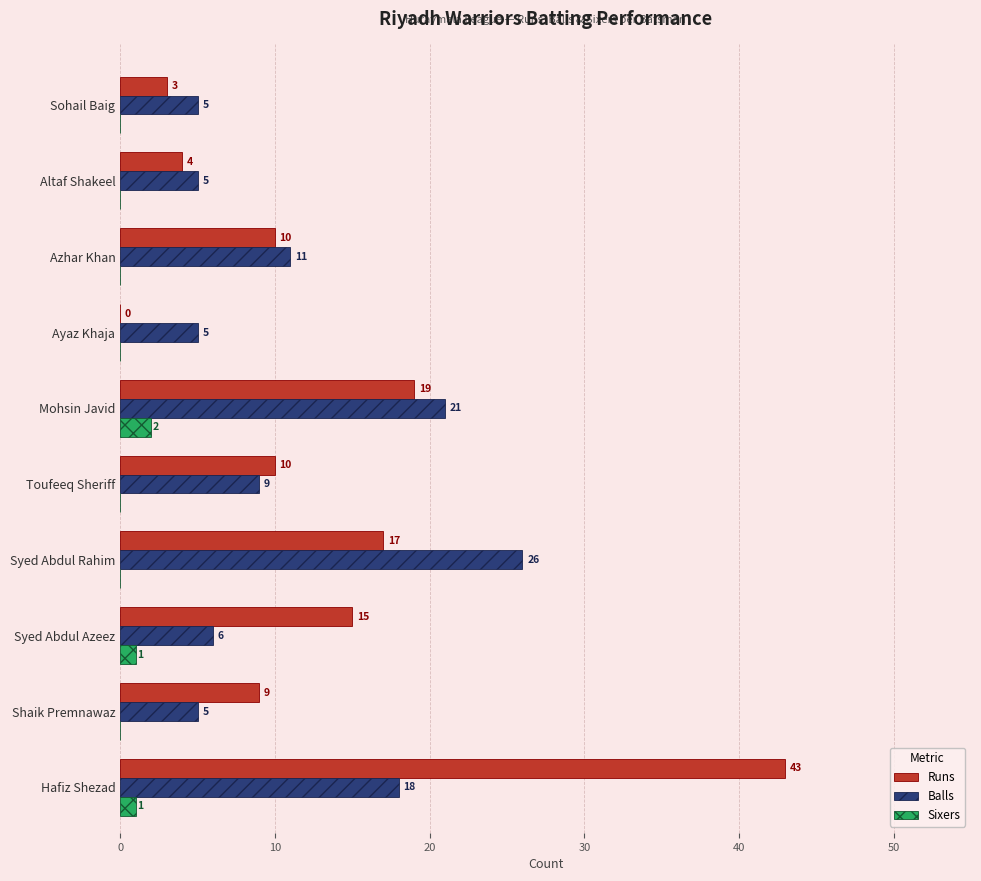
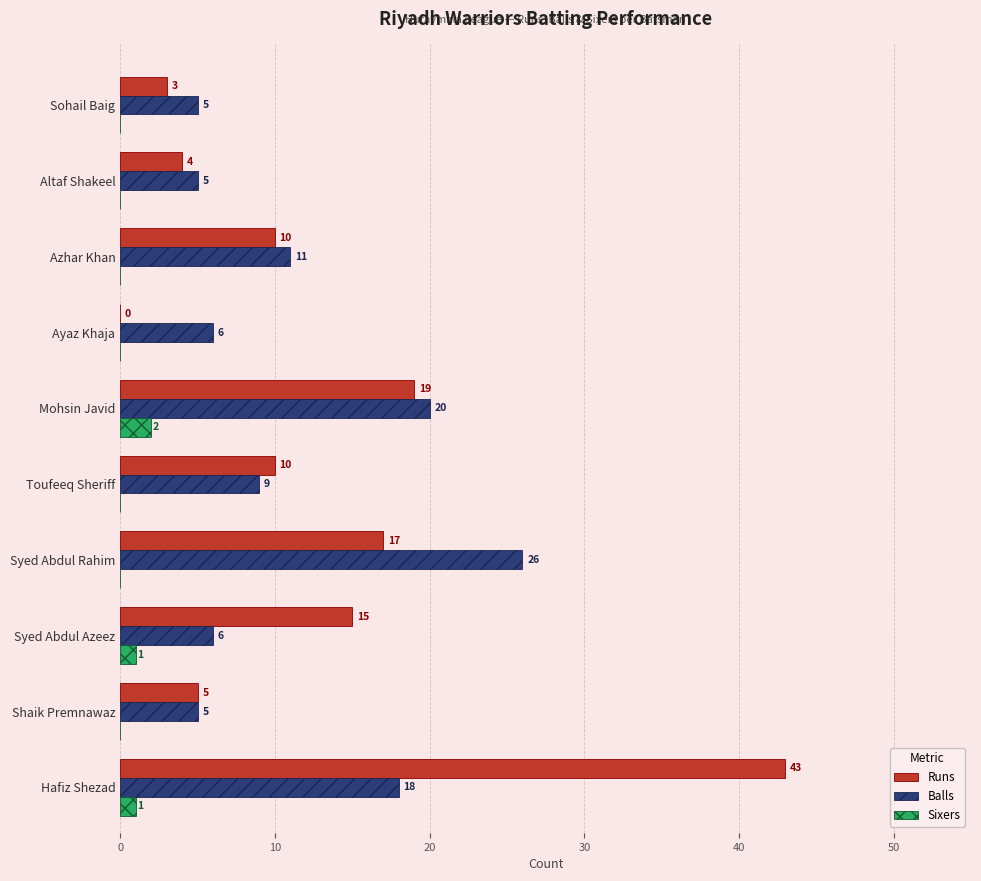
  {
    "Runs": {
      "Sohail Baig": 3,
      "Altaf Shakeel": 4,
      "Azhar Khan": 10,
      "Ayaz Khaja": 0,
      "Mohsin Javid": 19,
      "Toufeeq Sheriff": 10,
      "Syed Abdul Rahim": 17,
      "Syed Abdul Azeez": 15,
-     "Shaik Premnawaz": 9,
+     "Shaik Premnawaz": 5,
      "Hafiz Shezad": 43
    },
    "Balls": {
      "Sohail Baig": 5,
      "Altaf Shakeel": 5,
      "Azhar Khan": 11,
-     "Ayaz Khaja": 5,
-     "Mohsin Javid": 21,
+     "Ayaz Khaja": 6,
+     "Mohsin Javid": 20,
      "Toufeeq Sheriff": 9,
      "Syed Abdul Rahim": 26,
      "Syed Abdul Azeez": 6,
      "Shaik Premnawaz": 5,
      "Hafiz Shezad": 18
    },
    "Sixers": {
      "Mohsin Javid": 2,
      "Syed Abdul Azeez": 1,
      "Hafiz Shezad": 1
    }
  }
